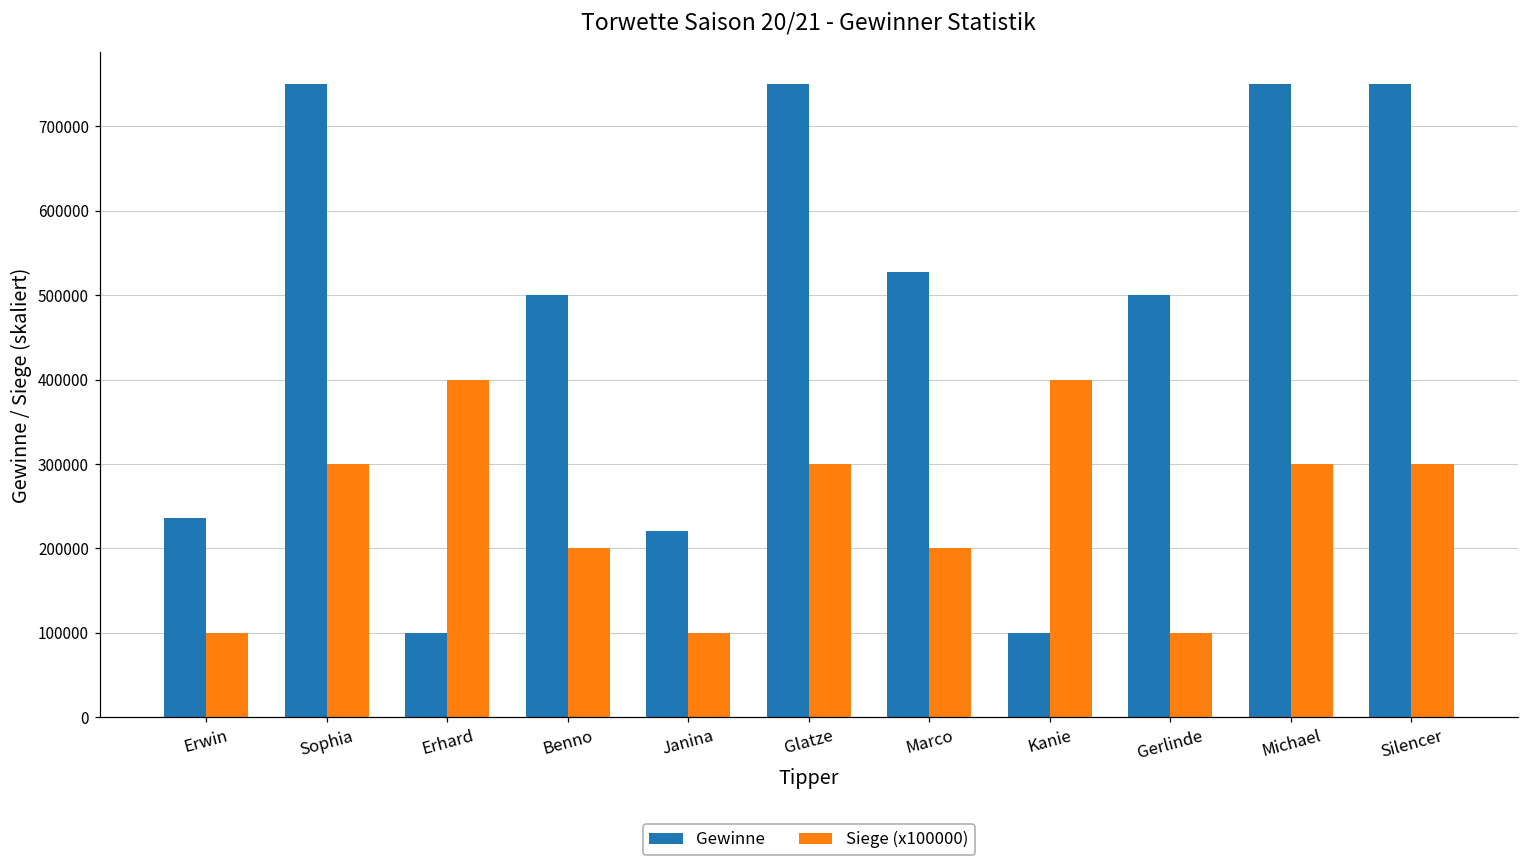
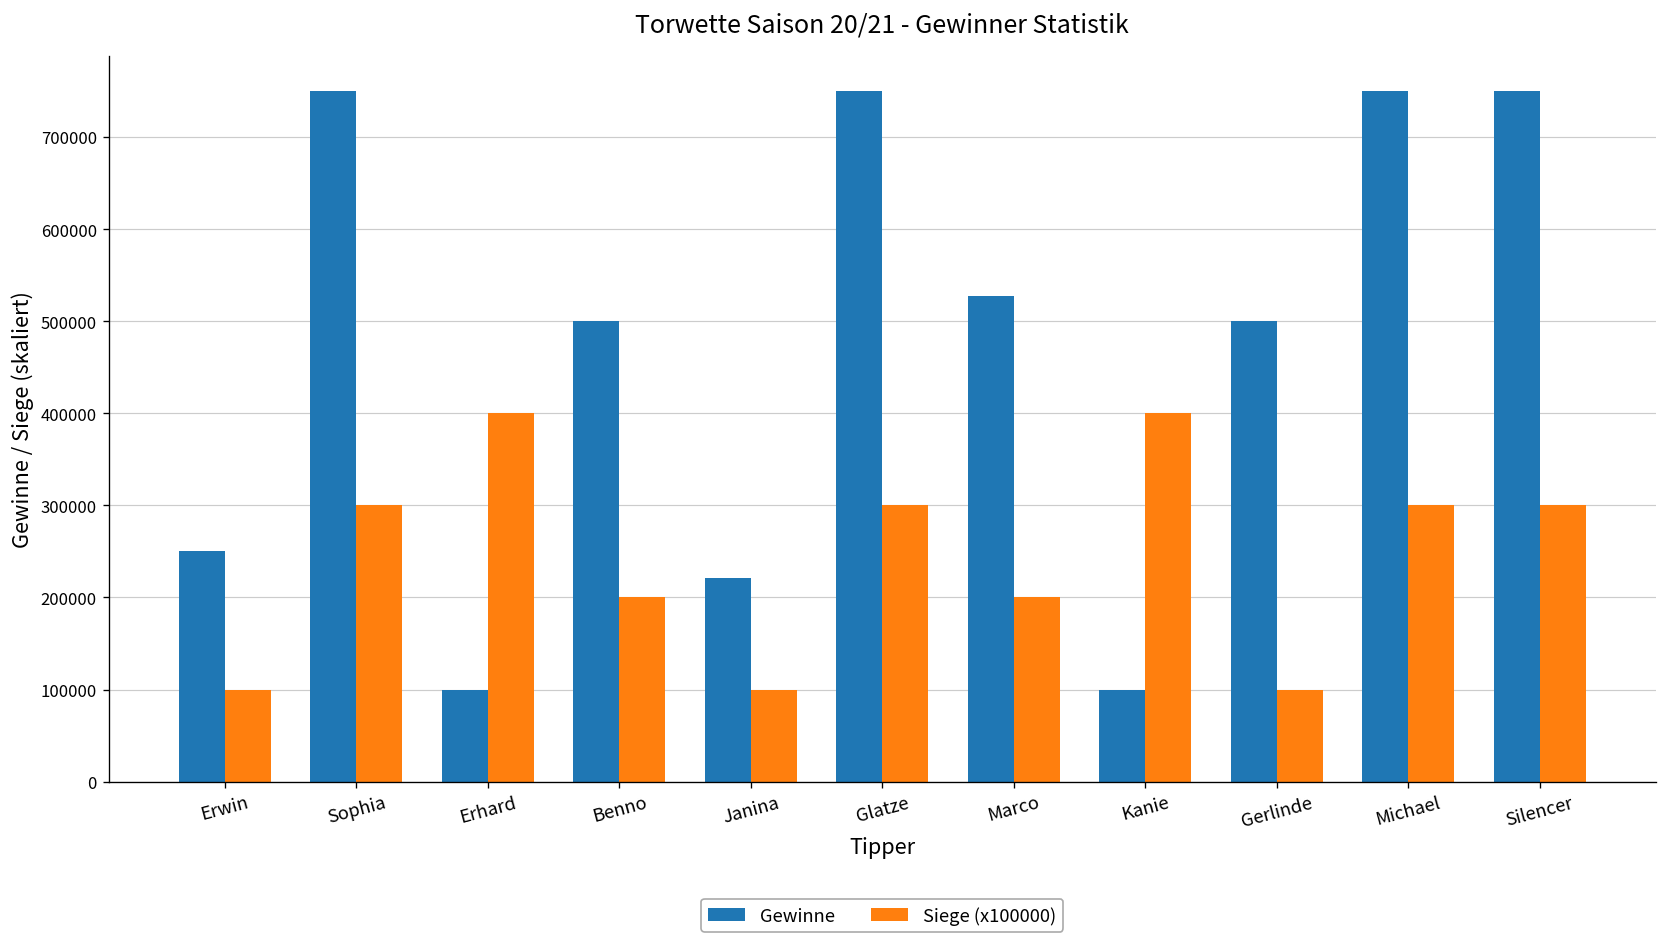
  {
    "Gewinne": {
-     "Erwin": 240000,
+     "Erwin": 250000,
      "Sophia": 750000,
      "Erhard": 100000,
      "Benno": 500000,
      "Janina": 220000,
      "Glatze": 750000,
      "Marco": 530000,
      "Kanie": 100000,
      "Gerlinde": 500000,
      "Michael": 750000,
      "Silencer": 750000
    },
    "Siege (x100000)": {
      "Erwin": 100000,
      "Sophia": 300000,
      "Erhard": 400000,
      "Benno": 200000,
      "Janina": 100000,
      "Glatze": 300000,
      "Marco": 200000,
      "Kanie": 400000,
      "Gerlinde": 100000,
      "Michael": 300000,
      "Silencer": 300000
    }
  }
